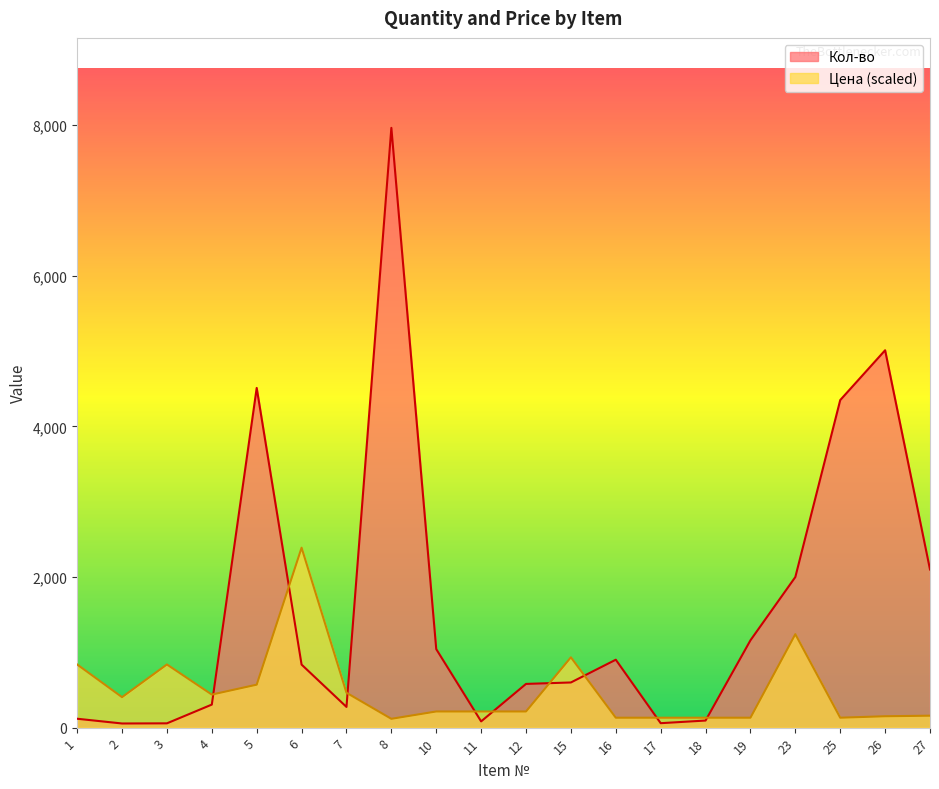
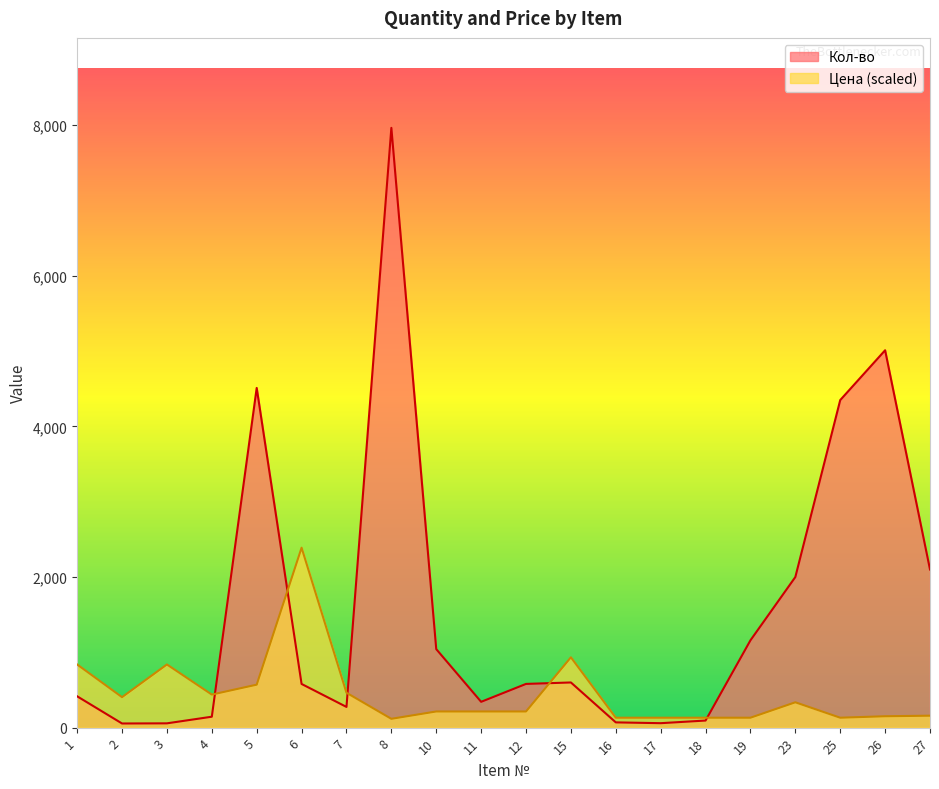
  {
    "Кол-во": {
-     "1": "100",
+     "1": "400",
      "2": "100",
      "3": "100",
-     "4": "300",
+     "4": "100",
      "5": "4,500",
-     "6": "800",
+     "6": "600",
      "7": "300",
      "8": "8,000",
      "10": "1,000",
-     "11": "100",
+     "11": "300",
      "12": "600",
      "15": "600",
-     "16": "900",
+     "16": "100",
      "17": "100",
      "18": "100",
      "19": "1,200",
      "23": "2,000",
      "25": "4,400",
      "26": "5,000",
      "27": "2,100"
    },
    "Цена (scaled)": {
      "1": "800",
      "2": "400",
      "3": "800",
      "4": "400",
      "5": "600",
      "6": "2,400",
      "7": "500",
      "8": "100",
      "10": "200",
      "11": "200",
      "12": "200",
      "15": "900",
      "16": "100",
      "17": "100",
      "18": "100",
      "19": "100",
-     "23": "1,200",
+     "23": "300",
      "25": "100",
      "26": "200",
      "27": "200"
    }
  }
